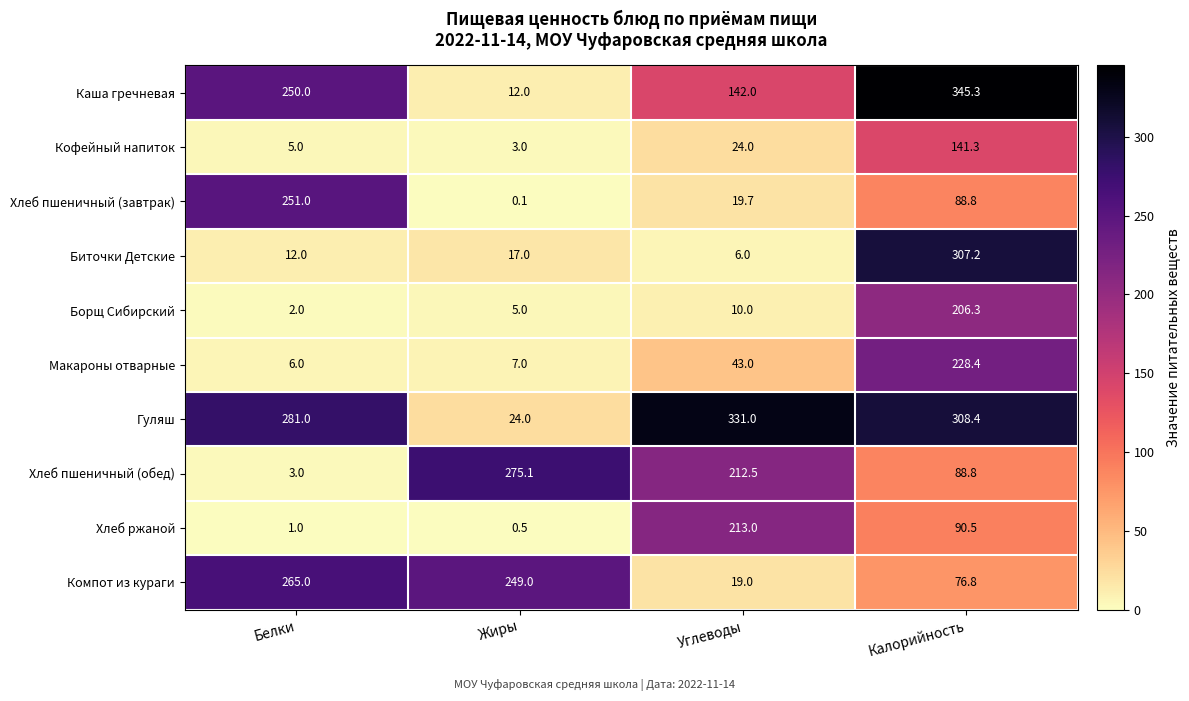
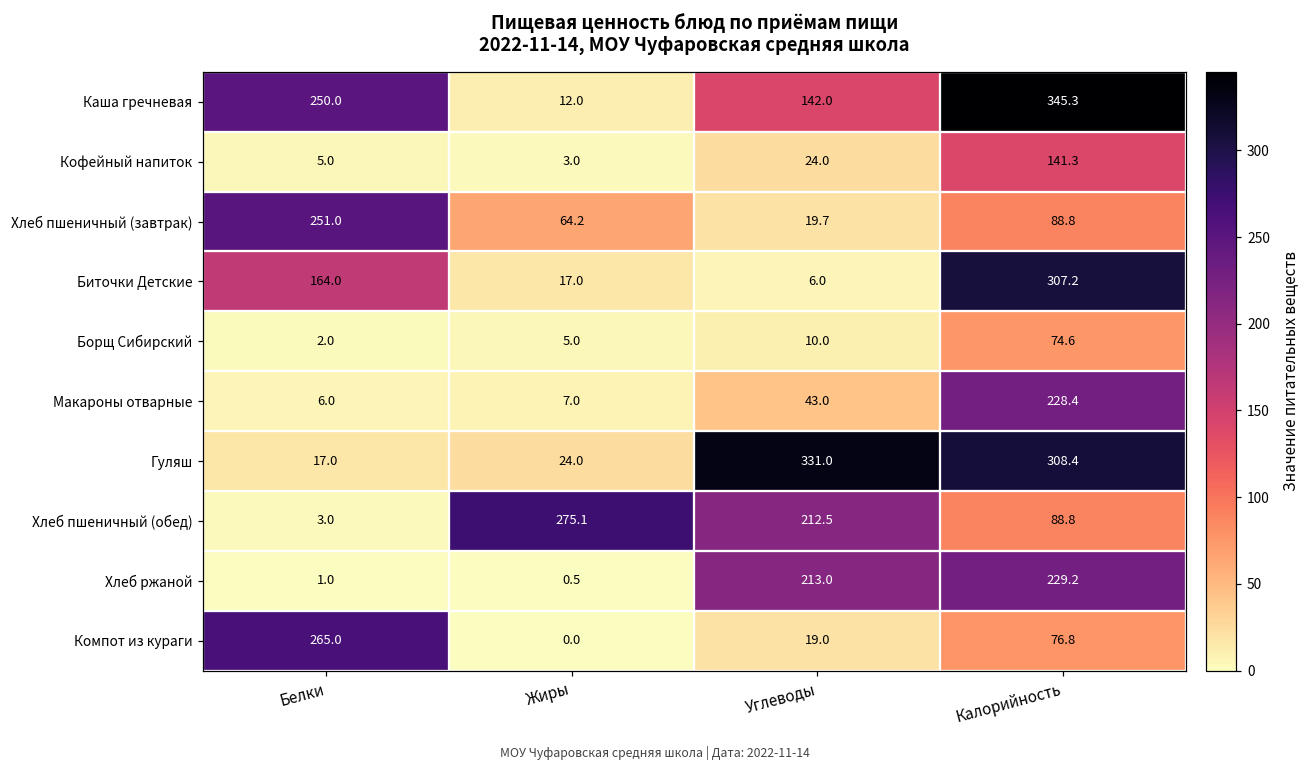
  {
    "Каша гречневая": {
      "Белки": 250.0,
      "Жиры": 12.0,
      "Углеводы": 142.0,
      "Калорийность": 345.3
    },
    "Кофейный напиток": {
      "Белки": 5.0,
      "Жиры": 3.0,
      "Углеводы": 24.0,
      "Калорийность": 141.3
    },
    "Хлеб пшеничный (завтрак)": {
      "Белки": 251.0,
-     "Жиры": 0.1,
+     "Жиры": 64.2,
      "Углеводы": 19.7,
      "Калорийность": 88.8
    },
    "Биточки Детские": {
-     "Белки": 12.0,
+     "Белки": 164.0,
      "Жиры": 17.0,
      "Углеводы": 6.0,
      "Калорийность": 307.2
    },
    "Борщ Сибирский": {
      "Белки": 2.0,
      "Жиры": 5.0,
      "Углеводы": 10.0,
-     "Калорийность": 206.3
+     "Калорийность": 74.6
    },
    "Макароны отварные": {
      "Белки": 6.0,
      "Жиры": 7.0,
      "Углеводы": 43.0,
      "Калорийность": 228.4
    },
    "Гуляш": {
-     "Белки": 281.0,
+     "Белки": 17.0,
      "Жиры": 24.0,
      "Углеводы": 331.0,
      "Калорийность": 308.4
    },
    "Хлеб пшеничный (обед)": {
      "Белки": 3.0,
      "Жиры": 275.1,
      "Углеводы": 212.5,
      "Калорийность": 88.8
    },
    "Хлеб ржаной": {
      "Белки": 1.0,
      "Жиры": 0.5,
      "Углеводы": 213.0,
-     "Калорийность": 90.5
+     "Калорийность": 229.2
    },
    "Компот из кураги": {
      "Белки": 265.0,
-     "Жиры": 249.0,
+     "Жиры": 0.0,
      "Углеводы": 19.0,
      "Калорийность": 76.8
    }
  }
